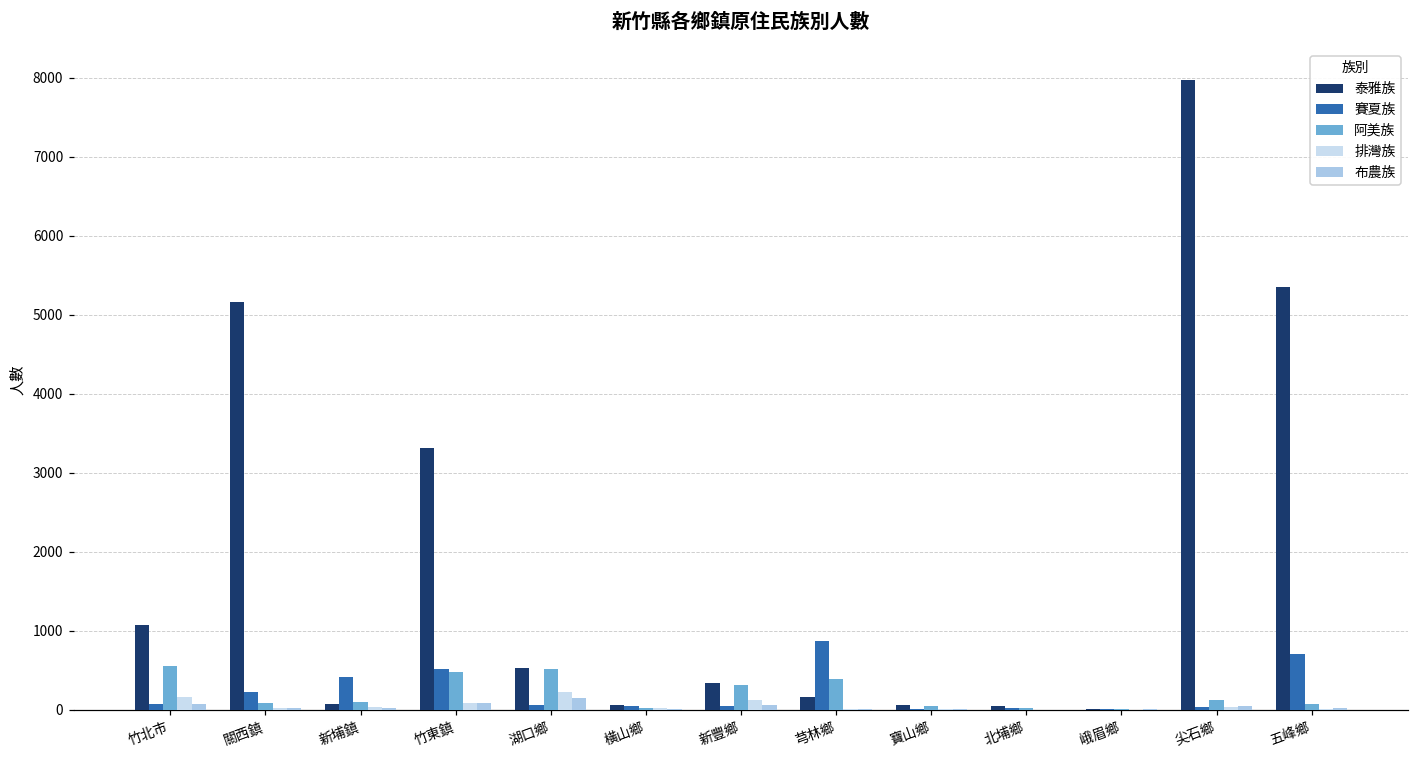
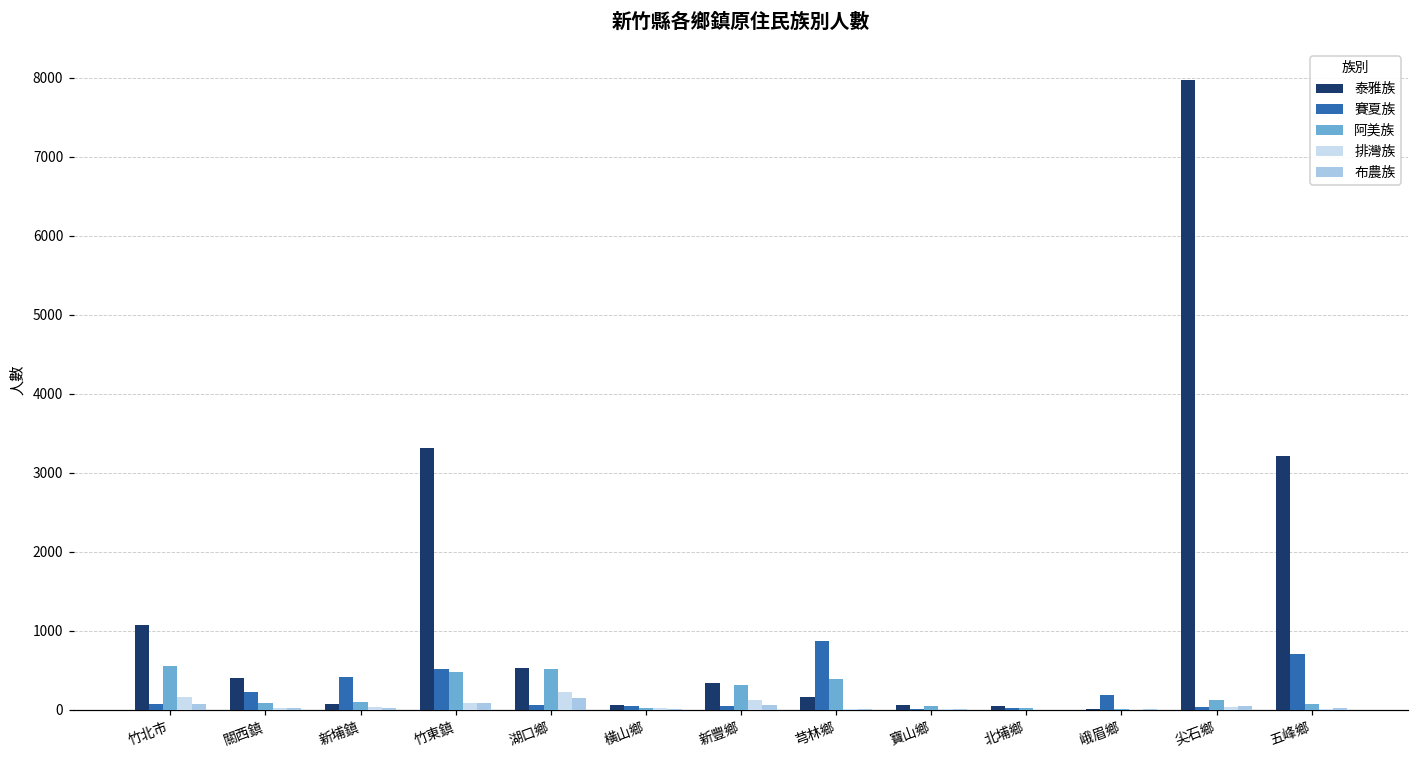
  {
    "泰雅族": {
      "竹北市": 1100,
-     "關西鎮": 5200,
+     "關西鎮": 400,
      "新埔鎮": 100,
      "竹東鎮": 3300,
      "湖口鄉": 500,
      "橫山鄉": 100,
      "新豐鄉": 300,
      "芎林鄉": 200,
      "寶山鄉": 100,
      "北埔鄉": 0,
      "尖石鄉": 8000,
-     "五峰鄉": 5300
+     "五峰鄉": 3200
    },
    "賽夏族": {
      "竹北市": 100,
      "關西鎮": 200,
      "新埔鎮": 400,
      "竹東鎮": 500,
      "湖口鄉": 100,
      "橫山鄉": 100,
      "新豐鄉": 0,
      "芎林鄉": 900,
-     "峨眉鄉": 0,
+     "峨眉鄉": 200,
      "五峰鄉": 700
    },
    "阿美族": {
      "竹北市": 500,
      "關西鎮": 100,
      "新埔鎮": 100,
      "竹東鎮": 500,
      "湖口鄉": 500,
      "新豐鄉": 300,
      "芎林鄉": 400,
      "寶山鄉": 100,
      "尖石鄉": 100,
      "五峰鄉": 100
    }
  }
